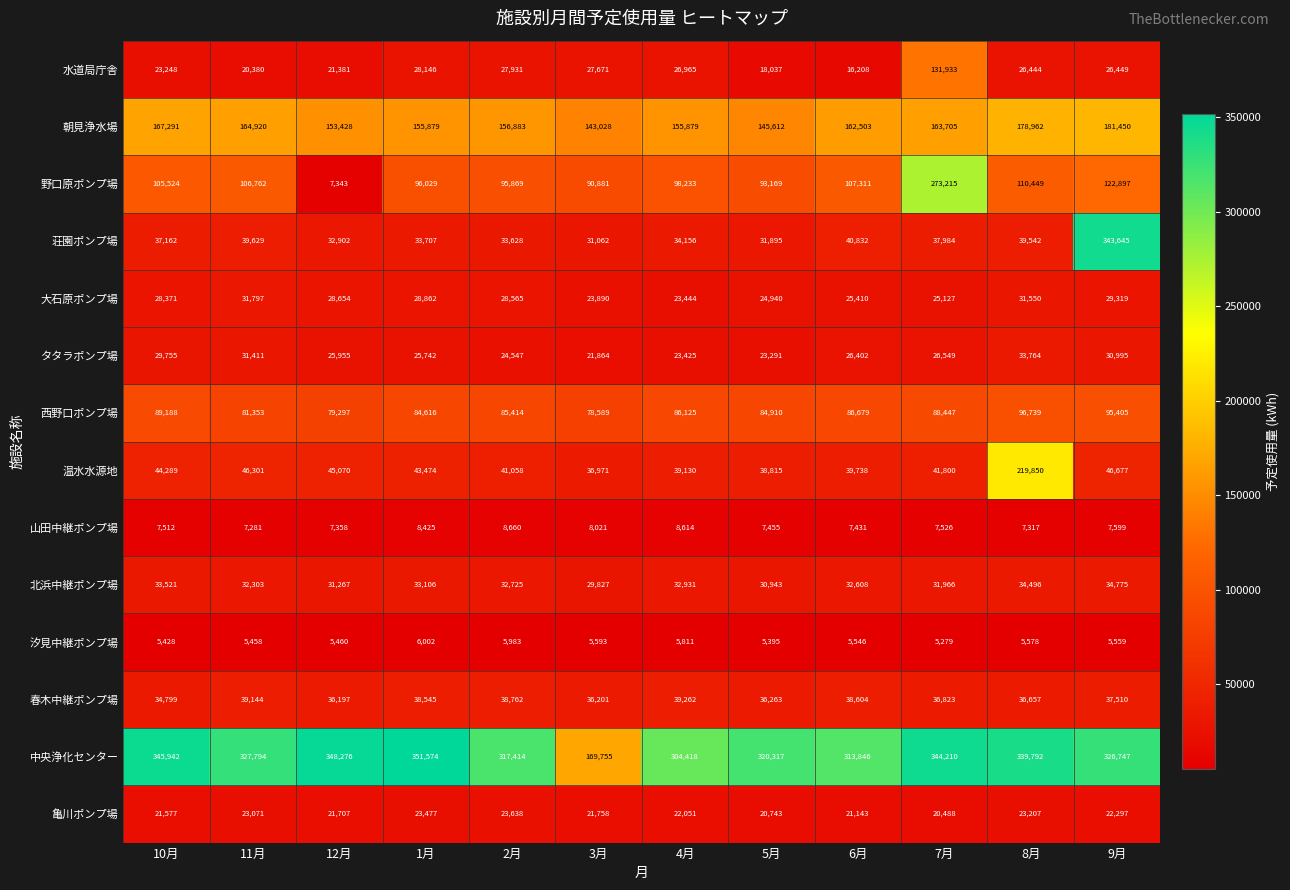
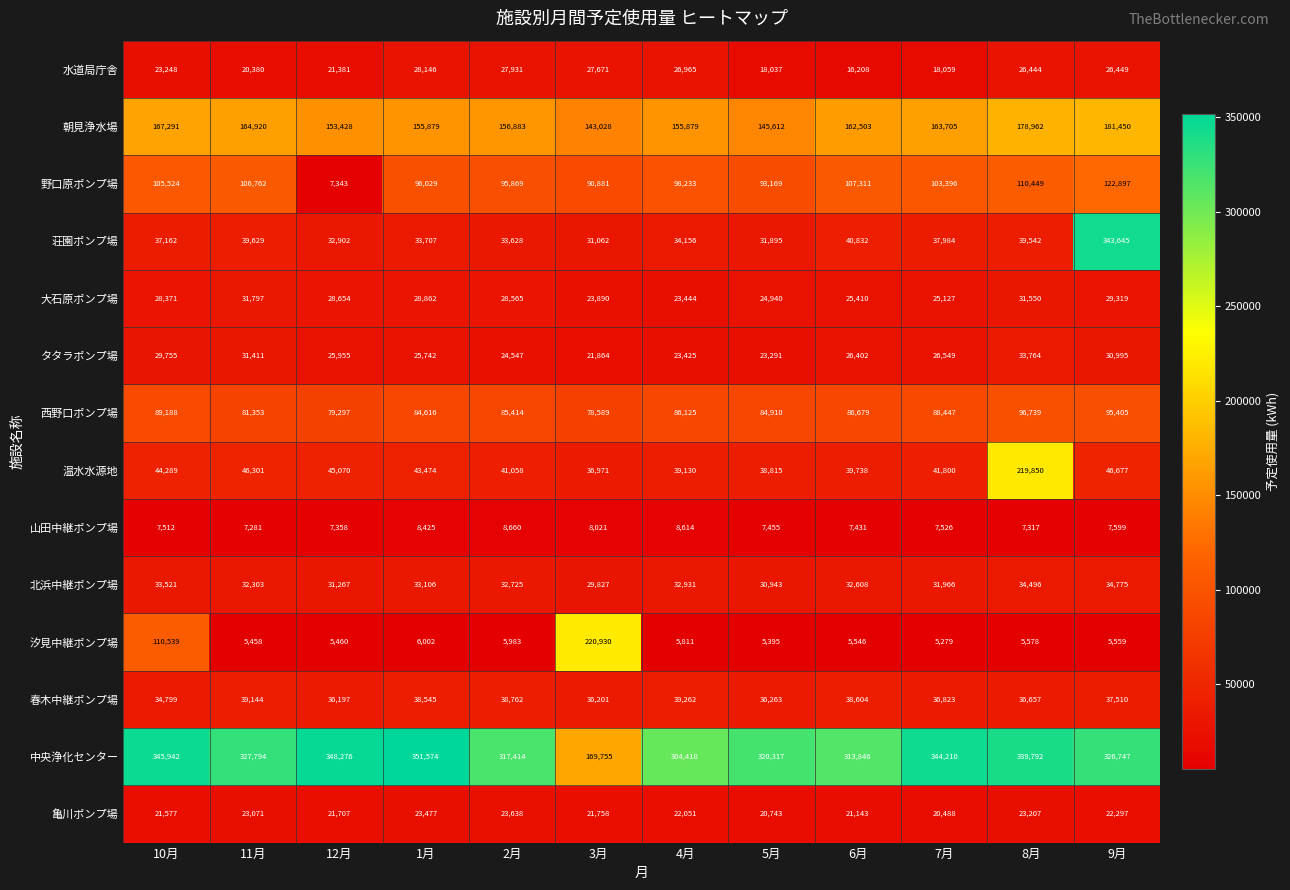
  {
    "水道局庁舎": {
      "10月": "23,248",
      "11月": "20,380",
      "12月": "21,381",
      "1月": "28,146",
      "2月": "27,931",
      "3月": "27,671",
      "4月": "26,965",
      "5月": "18,037",
      "6月": "16,208",
-     "7月": "131,933",
+     "7月": "18,059",
      "8月": "26,444",
      "9月": "26,449"
    },
    "朝見浄水場": {
      "10月": "167,291",
      "11月": "164,920",
      "12月": "153,428",
      "1月": "155,879",
      "2月": "156,883",
      "3月": "143,028",
      "4月": "155,879",
      "5月": "145,612",
      "6月": "162,503",
      "7月": "163,705",
      "8月": "178,962",
      "9月": "181,450"
    },
    "野口原ポンプ場": {
      "10月": "105,524",
      "11月": "106,762",
      "12月": "7,343",
      "1月": "96,029",
      "2月": "95,869",
      "3月": "90,881",
      "4月": "98,233",
      "5月": "93,169",
      "6月": "107,311",
-     "7月": "273,215",
+     "7月": "103,396",
      "8月": "110,449",
      "9月": "122,897"
    },
    "荘園ポンプ場": {
      "10月": "37,162",
      "11月": "39,629",
      "12月": "32,902",
      "1月": "33,707",
      "2月": "33,628",
      "3月": "31,062",
      "4月": "34,156",
      "5月": "31,895",
      "6月": "40,832",
      "7月": "37,984",
      "8月": "39,542",
      "9月": "343,645"
    },
    "大石原ポンプ場": {
      "10月": "28,371",
      "11月": "31,797",
      "12月": "28,654",
      "1月": "28,862",
      "2月": "28,565",
      "3月": "23,890",
      "4月": "23,444",
      "5月": "24,940",
      "6月": "25,410",
      "7月": "25,127",
      "8月": "31,550",
      "9月": "29,319"
    },
    "タタラポンプ場": {
      "10月": "29,755",
      "11月": "31,411",
      "12月": "25,955",
      "1月": "25,742",
      "2月": "24,547",
      "3月": "21,864",
      "4月": "23,425",
      "5月": "23,291",
      "6月": "26,402",
      "7月": "26,549",
      "8月": "33,764",
      "9月": "30,995"
    },
    "西野口ポンプ場": {
      "10月": "89,188",
      "11月": "81,353",
      "12月": "79,297",
      "1月": "84,616",
      "2月": "85,414",
      "3月": "78,589",
      "4月": "86,125",
      "5月": "84,910",
      "6月": "86,679",
      "7月": "88,447",
      "8月": "96,739",
      "9月": "95,405"
    },
    "温水水源地": {
      "10月": "44,289",
      "11月": "46,301",
      "12月": "45,070",
      "1月": "43,474",
      "2月": "41,058",
      "3月": "36,971",
      "4月": "39,130",
      "5月": "38,815",
      "6月": "39,738",
      "7月": "41,800",
      "8月": "219,850",
      "9月": "46,677"
    },
    "山田中継ポンプ場": {
      "10月": "7,512",
      "11月": "7,281",
      "12月": "7,358",
      "1月": "8,425",
      "2月": "8,660",
      "3月": "8,021",
      "4月": "8,614",
      "5月": "7,455",
      "6月": "7,431",
      "7月": "7,526",
      "8月": "7,317",
      "9月": "7,599"
    },
    "北浜中継ポンプ場": {
      "10月": "33,521",
      "11月": "32,303",
      "12月": "31,267",
      "1月": "33,106",
      "2月": "32,725",
      "3月": "29,827",
      "4月": "32,931",
      "5月": "30,943",
      "6月": "32,608",
      "7月": "31,966",
      "8月": "34,496",
      "9月": "34,775"
    },
    "汐見中継ポンプ場": {
-     "10月": "5,428",
+     "10月": "110,539",
      "11月": "5,458",
      "12月": "5,460",
      "1月": "6,002",
      "2月": "5,983",
-     "3月": "5,593",
+     "3月": "220,930",
      "4月": "5,811",
      "5月": "5,395",
      "6月": "5,546",
      "7月": "5,279",
      "8月": "5,578",
      "9月": "5,559"
    },
    "春木中継ポンプ場": {
      "10月": "34,799",
      "11月": "39,144",
      "12月": "36,197",
      "1月": "38,545",
      "2月": "38,762",
      "3月": "36,201",
      "4月": "39,262",
      "5月": "36,263",
      "6月": "38,604",
      "7月": "36,823",
      "8月": "36,657",
      "9月": "37,510"
    },
    "中央浄化センター": {
      "10月": "345,942",
      "11月": "327,794",
      "12月": "348,276",
      "1月": "351,574",
      "2月": "317,414",
      "3月": "169,755",
      "4月": "304,418",
      "5月": "320,317",
      "6月": "313,846",
      "7月": "344,210",
      "8月": "339,792",
      "9月": "326,747"
    },
    "亀川ポンプ場": {
      "10月": "21,577",
      "11月": "23,071",
      "12月": "21,707",
      "1月": "23,477",
      "2月": "23,638",
      "3月": "21,758",
      "4月": "22,051",
      "5月": "20,743",
      "6月": "21,143",
      "7月": "20,488",
      "8月": "23,207",
      "9月": "22,297"
    }
  }
